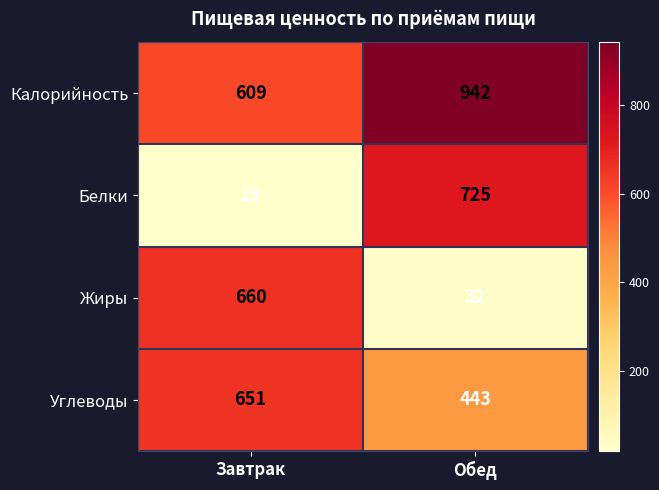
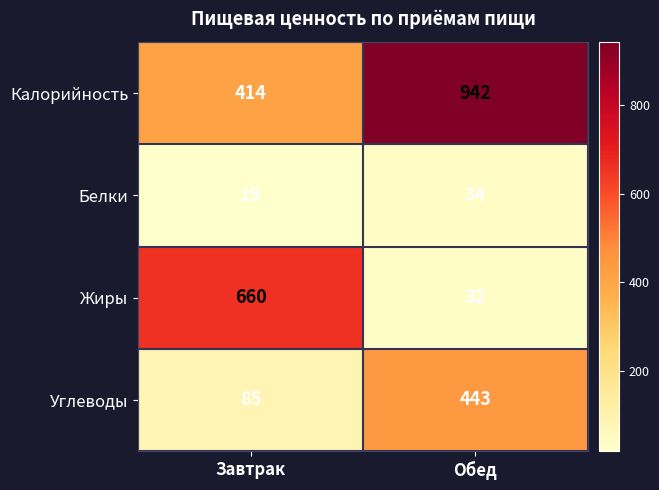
  {
    "Калорийность": {
-     "Завтрак": 609,
+     "Завтрак": 414,
      "Обед": 942
    },
    "Белки": {
      "Завтрак": 19,
-     "Обед": 725
+     "Обед": 34
    },
    "Жиры": {
      "Завтрак": 660,
      "Обед": 32
    },
    "Углеводы": {
-     "Завтрак": 651,
+     "Завтрак": 85,
      "Обед": 443
    }
  }
